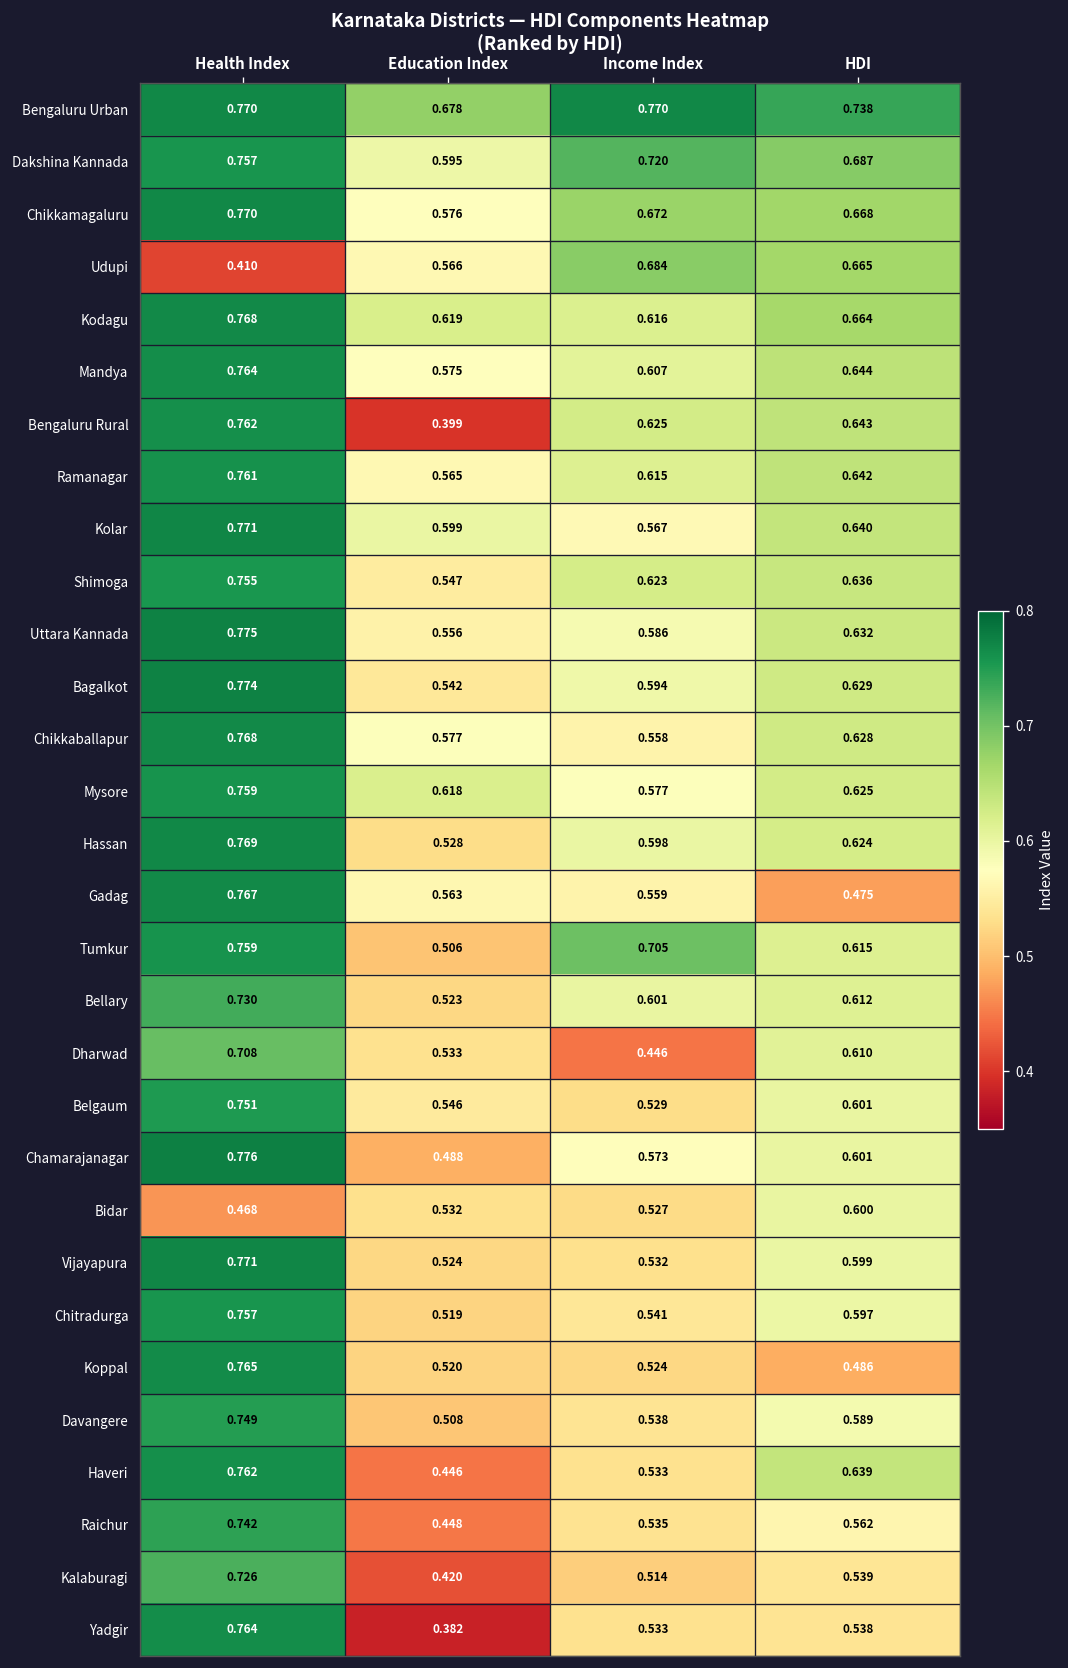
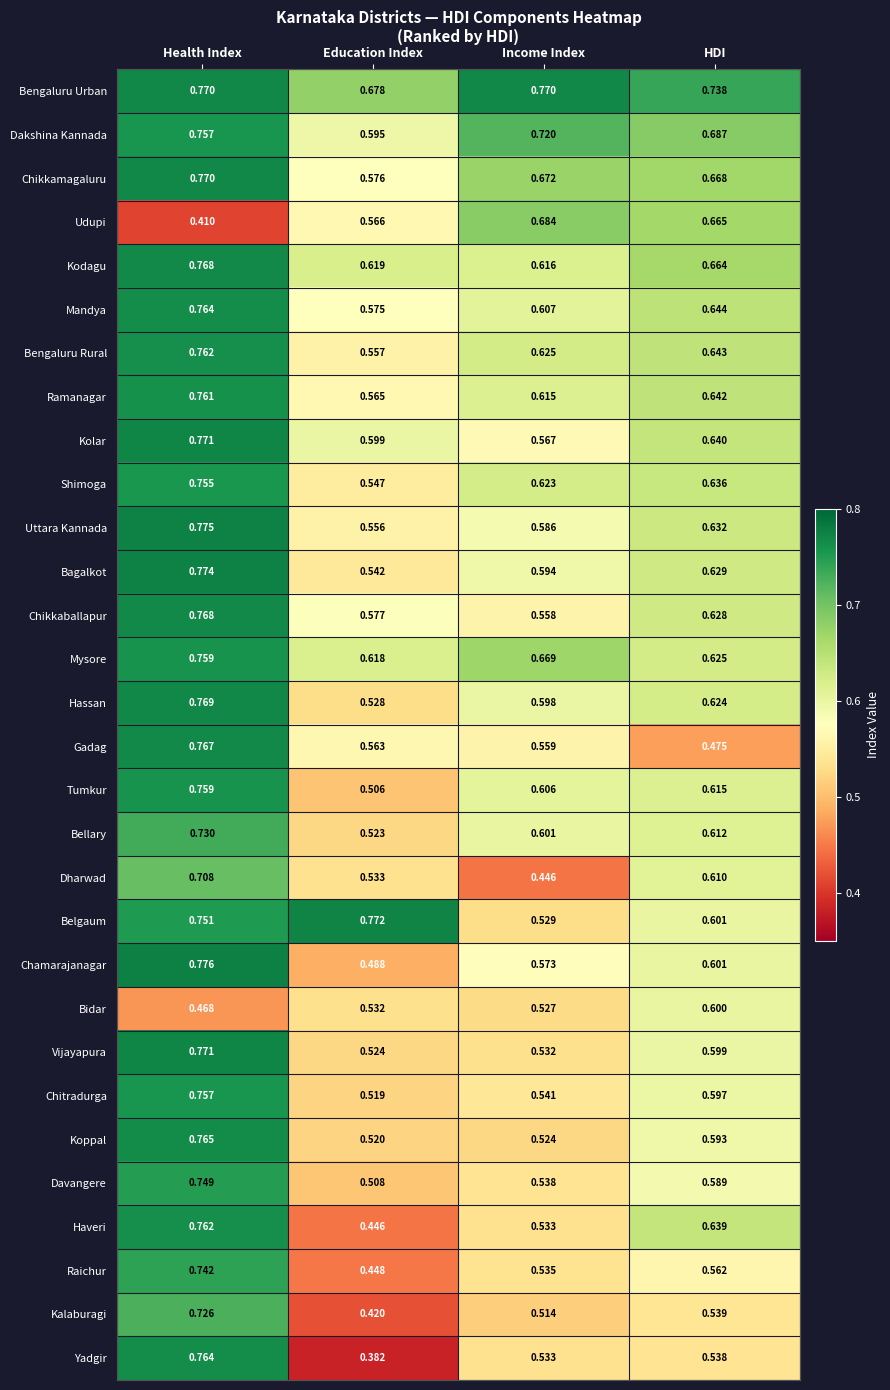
  {
    "Bengaluru Urban": {
      "Health Index": 0.770,
      "Education Index": 0.678,
      "Income Index": 0.770,
      "HDI": 0.738
    },
    "Dakshina Kannada": {
      "Health Index": 0.757,
      "Education Index": 0.595,
      "Income Index": 0.720,
      "HDI": 0.687
    },
    "Chikkamagaluru": {
      "Health Index": 0.770,
      "Education Index": 0.576,
      "Income Index": 0.672,
      "HDI": 0.668
    },
    "Udupi": {
      "Health Index": 0.410,
      "Education Index": 0.566,
      "Income Index": 0.684,
      "HDI": 0.665
    },
    "Kodagu": {
      "Health Index": 0.768,
      "Education Index": 0.619,
      "Income Index": 0.616,
      "HDI": 0.664
    },
    "Mandya": {
      "Health Index": 0.764,
      "Education Index": 0.575,
      "Income Index": 0.607,
      "HDI": 0.644
    },
    "Bengaluru Rural": {
      "Health Index": 0.762,
-     "Education Index": 0.399,
+     "Education Index": 0.557,
      "Income Index": 0.625,
      "HDI": 0.643
    },
    "Ramanagar": {
      "Health Index": 0.761,
      "Education Index": 0.565,
      "Income Index": 0.615,
      "HDI": 0.642
    },
    "Kolar": {
      "Health Index": 0.771,
      "Education Index": 0.599,
      "Income Index": 0.567,
      "HDI": 0.640
    },
    "Shimoga": {
      "Health Index": 0.755,
      "Education Index": 0.547,
      "Income Index": 0.623,
      "HDI": 0.636
    },
    "Uttara Kannada": {
      "Health Index": 0.775,
      "Education Index": 0.556,
      "Income Index": 0.586,
      "HDI": 0.632
    },
    "Bagalkot": {
      "Health Index": 0.774,
      "Education Index": 0.542,
      "Income Index": 0.594,
      "HDI": 0.629
    },
    "Chikkaballapur": {
      "Health Index": 0.768,
      "Education Index": 0.577,
      "Income Index": 0.558,
      "HDI": 0.628
    },
    "Mysore": {
      "Health Index": 0.759,
      "Education Index": 0.618,
-     "Income Index": 0.577,
+     "Income Index": 0.669,
      "HDI": 0.625
    },
    "Hassan": {
      "Health Index": 0.769,
      "Education Index": 0.528,
      "Income Index": 0.598,
      "HDI": 0.624
    },
    "Gadag": {
      "Health Index": 0.767,
      "Education Index": 0.563,
      "Income Index": 0.559,
      "HDI": 0.475
    },
    "Tumkur": {
      "Health Index": 0.759,
      "Education Index": 0.506,
-     "Income Index": 0.705,
+     "Income Index": 0.606,
      "HDI": 0.615
    },
    "Bellary": {
      "Health Index": 0.730,
      "Education Index": 0.523,
      "Income Index": 0.601,
      "HDI": 0.612
    },
    "Dharwad": {
      "Health Index": 0.708,
      "Education Index": 0.533,
      "Income Index": 0.446,
      "HDI": 0.610
    },
    "Belgaum": {
      "Health Index": 0.751,
-     "Education Index": 0.546,
+     "Education Index": 0.772,
      "Income Index": 0.529,
      "HDI": 0.601
    },
    "Chamarajanagar": {
      "Health Index": 0.776,
      "Education Index": 0.488,
      "Income Index": 0.573,
      "HDI": 0.601
    },
    "Bidar": {
      "Health Index": 0.468,
      "Education Index": 0.532,
      "Income Index": 0.527,
      "HDI": 0.600
    },
    "Vijayapura": {
      "Health Index": 0.771,
      "Education Index": 0.524,
      "Income Index": 0.532,
      "HDI": 0.599
    },
    "Chitradurga": {
      "Health Index": 0.757,
      "Education Index": 0.519,
      "Income Index": 0.541,
      "HDI": 0.597
    },
    "Koppal": {
      "Health Index": 0.765,
      "Education Index": 0.520,
      "Income Index": 0.524,
-     "HDI": 0.486
+     "HDI": 0.593
    },
    "Davangere": {
      "Health Index": 0.749,
      "Education Index": 0.508,
      "Income Index": 0.538,
      "HDI": 0.589
    },
    "Haveri": {
      "Health Index": 0.762,
      "Education Index": 0.446,
      "Income Index": 0.533,
      "HDI": 0.639
    },
    "Raichur": {
      "Health Index": 0.742,
      "Education Index": 0.448,
      "Income Index": 0.535,
      "HDI": 0.562
    },
    "Kalaburagi": {
      "Health Index": 0.726,
      "Education Index": 0.420,
      "Income Index": 0.514,
      "HDI": 0.539
    },
    "Yadgir": {
      "Health Index": 0.764,
      "Education Index": 0.382,
      "Income Index": 0.533,
      "HDI": 0.538
    }
  }
